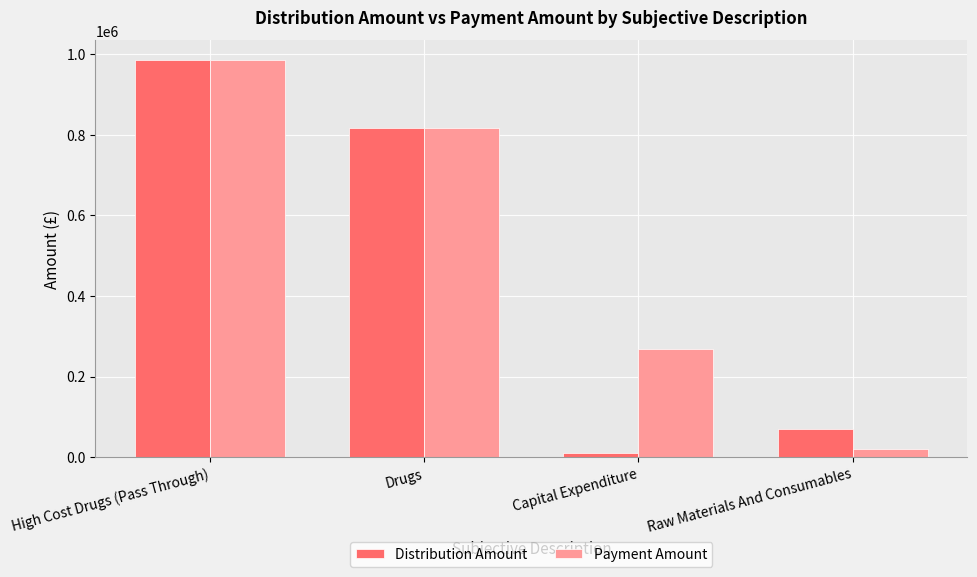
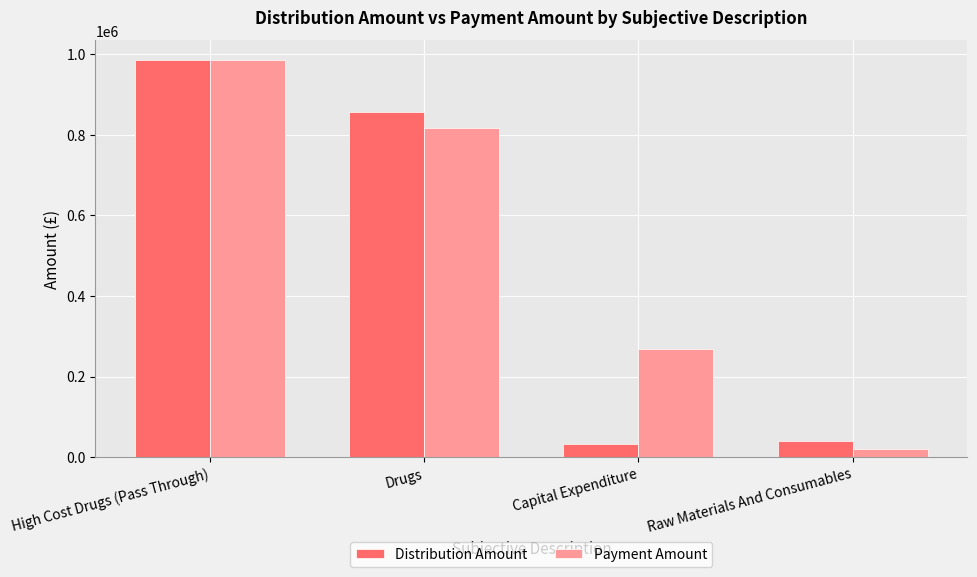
  {
    "Distribution Amount": {
      "High Cost Drugs (Pass Through)": 990000,
-     "Drugs": 820000,
-     "Capital Expenditure": 10000,
-     "Raw Materials And Consumables": 70000
+     "Drugs": 860000,
+     "Capital Expenditure": 30000,
+     "Raw Materials And Consumables": 40000
    },
    "Payment Amount": {
      "High Cost Drugs (Pass Through)": 990000,
      "Drugs": 820000,
      "Capital Expenditure": 270000,
      "Raw Materials And Consumables": 20000
    }
  }
